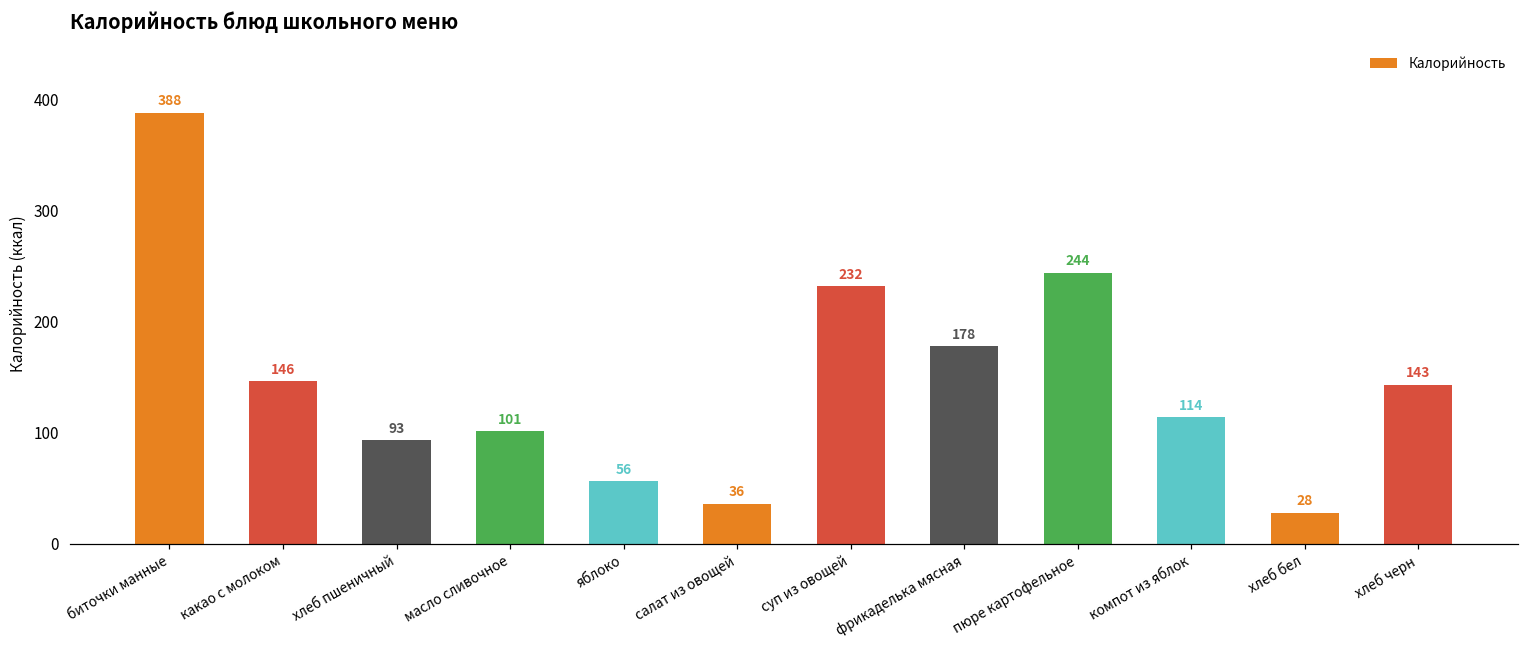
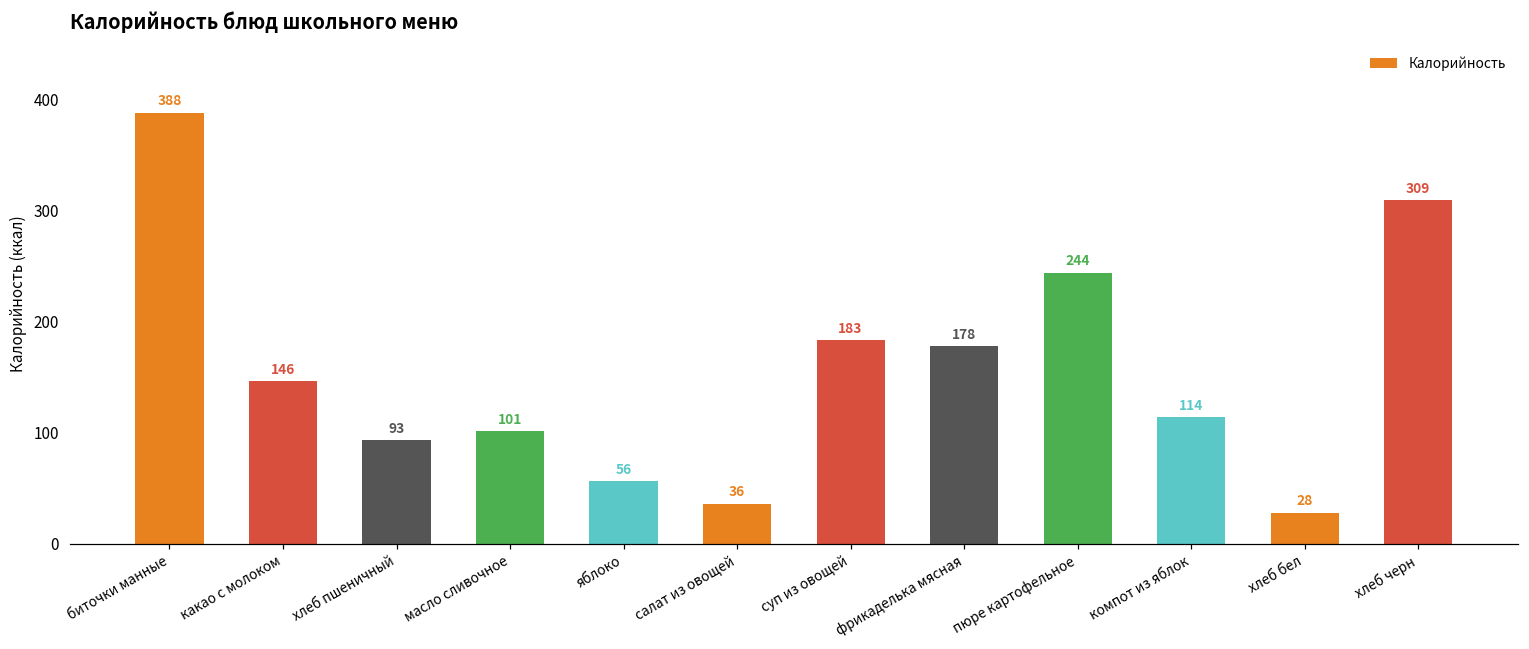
  {
    "биточки манные": 388,
    "какао с молоком": 146,
    "хлеб пшеничный": 93,
    "масло сливочное": 101,
    "яблоко": 56,
    "салат из овощей": 36,
-   "суп из овощей": 232,
+   "суп из овощей": 183,
    "фрикаделька мясная": 178,
    "пюре картофельное": 244,
    "компот из яблок": 114,
    "хлеб бел": 28,
-   "хлеб черн": 143
+   "хлеб черн": 309
  }
